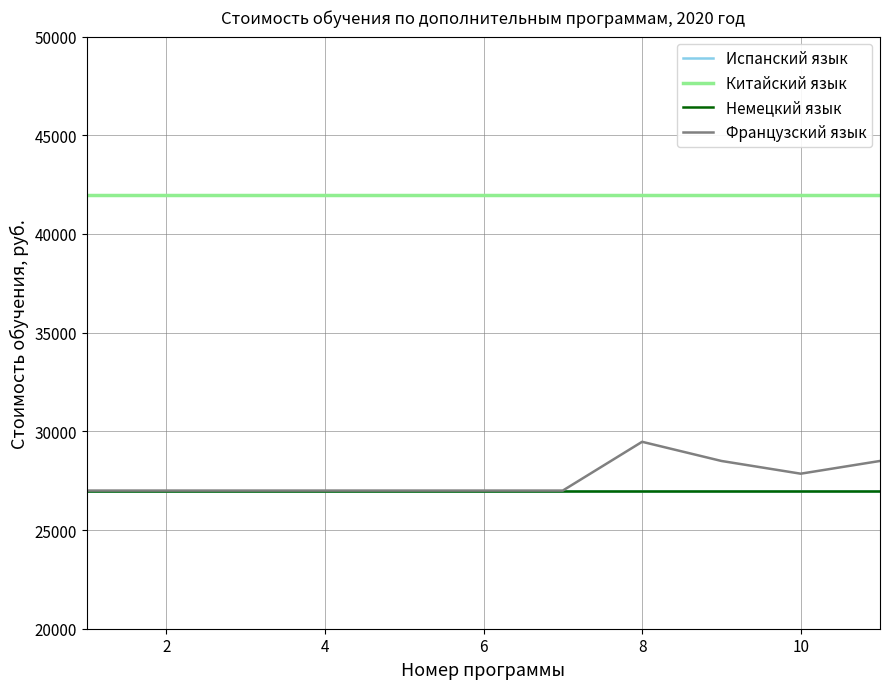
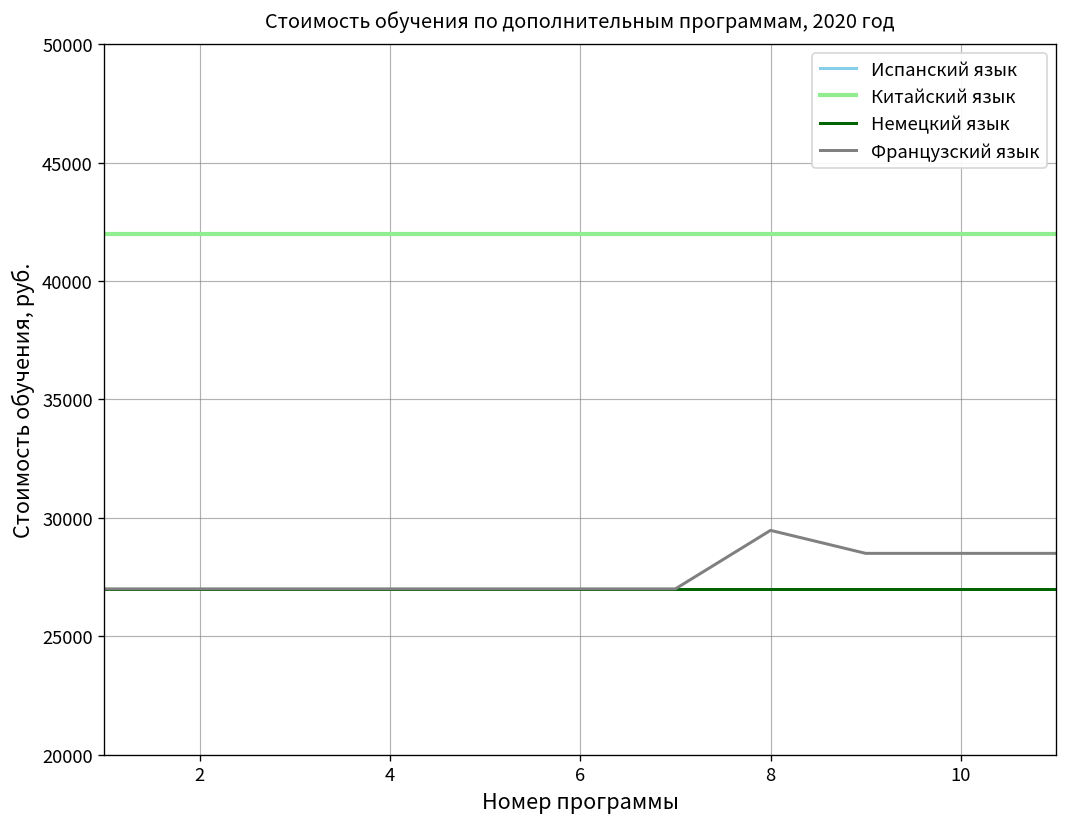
  {
    "Немецкий язык": {
      "8": 27000,
      "10": 27000
    },
    "Китайский язык": {
      "2": 42000,
      "4": 42000,
      "6": 42000,
      "8": 42000,
      "10": 42000
    },
    "Французский язык": {
      "8": 29500,
-     "10": 27900
+     "10": 28500
    }
  }
